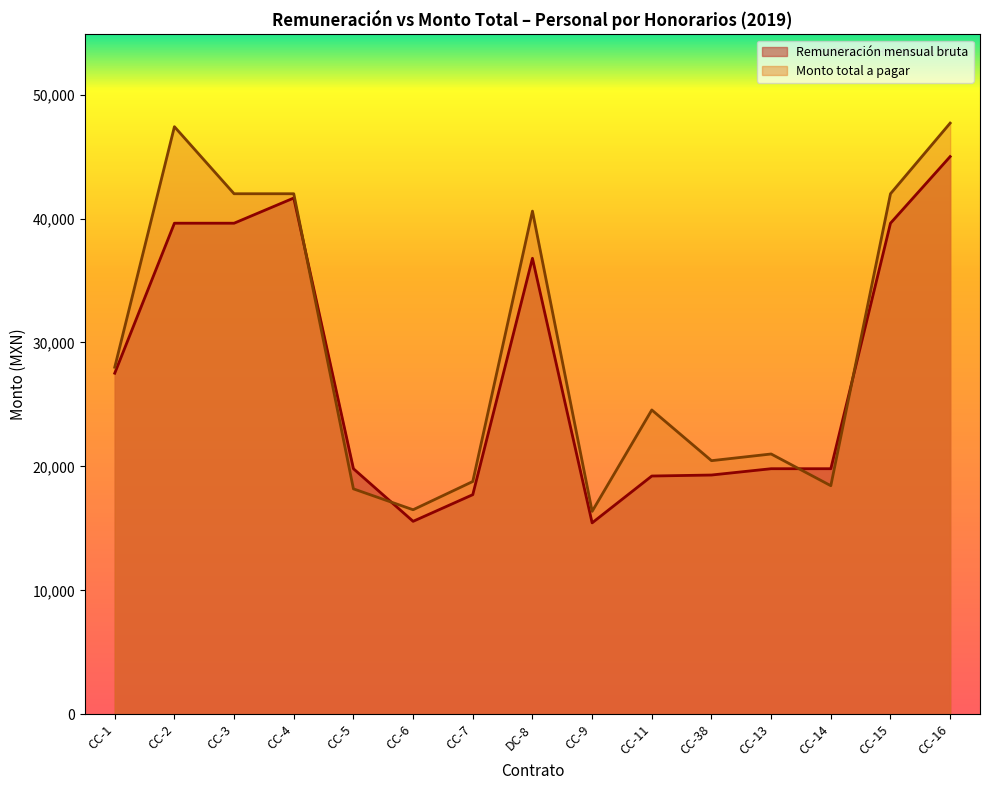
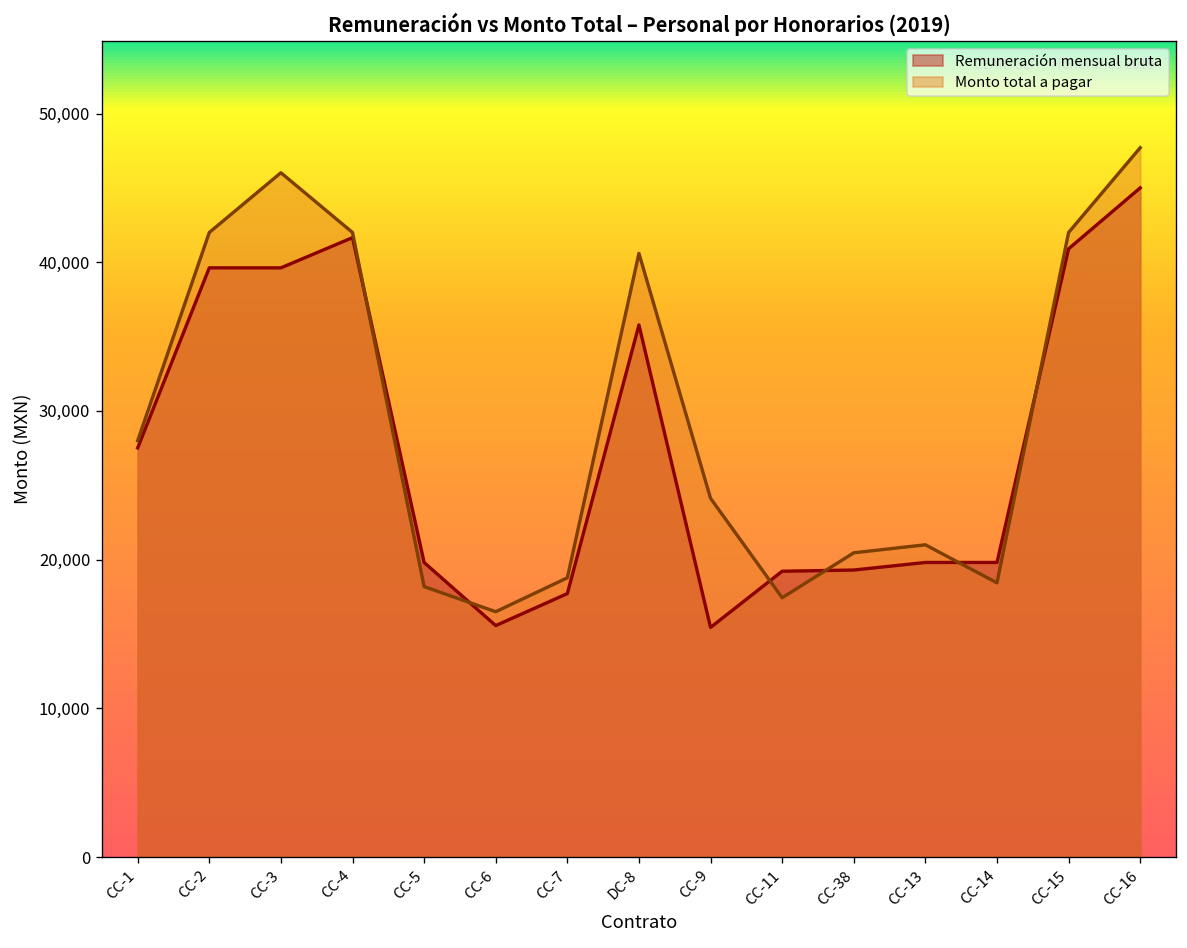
  {
    "Remuneración mensual bruta": {
      "CC-1": "27,500",
      "CC-2": "39,600",
      "CC-3": "39,600",
      "CC-4": "41,700",
      "CC-5": "19,800",
      "CC-6": "15,600",
      "CC-7": "17,700",
-     "DC-8": "36,800",
+     "DC-8": "35,800",
      "CC-9": "15,400",
      "CC-11": "19,200",
      "CC-38": "19,300",
      "CC-13": "19,800",
      "CC-14": "19,800",
-     "CC-15": "39,600",
+     "CC-15": "40,900",
      "CC-16": "45,000"
    },
    "Monto total a pagar": {
      "CC-1": "28,000",
-     "CC-2": "47,400",
-     "CC-3": "42,000",
+     "CC-2": "42,000",
+     "CC-3": "46,000",
      "CC-4": "42,000",
      "CC-5": "18,200",
      "CC-6": "16,500",
      "CC-7": "18,800",
      "DC-8": "40,600",
-     "CC-9": "16,400",
-     "CC-11": "24,600",
+     "CC-9": "24,100",
+     "CC-11": "17,400",
      "CC-38": "20,500",
      "CC-13": "21,000",
      "CC-14": "18,400",
      "CC-15": "42,000",
      "CC-16": "47,700"
    }
  }
